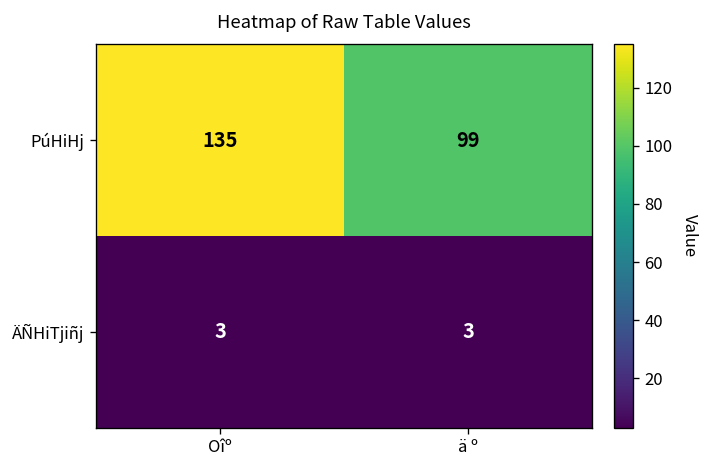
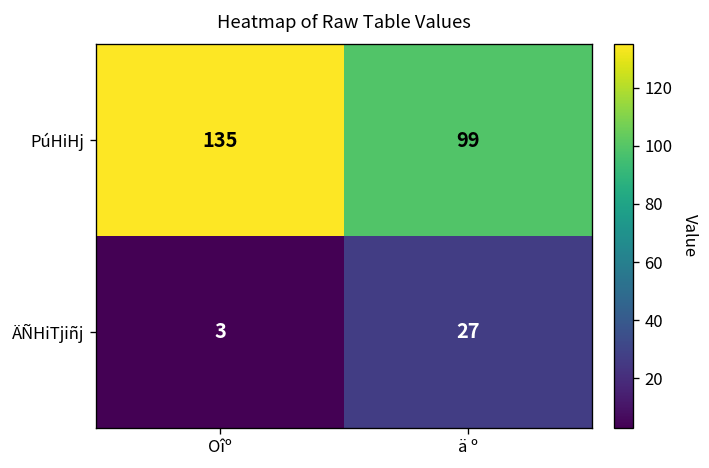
  {
    "PúHiHj": {
      "Oîº": 135,
      "ä º": 99
    },
    "ÄÑHiTjiñj": {
      "Oîº": 3,
-     "ä º": 3
+     "ä º": 27
    }
  }
